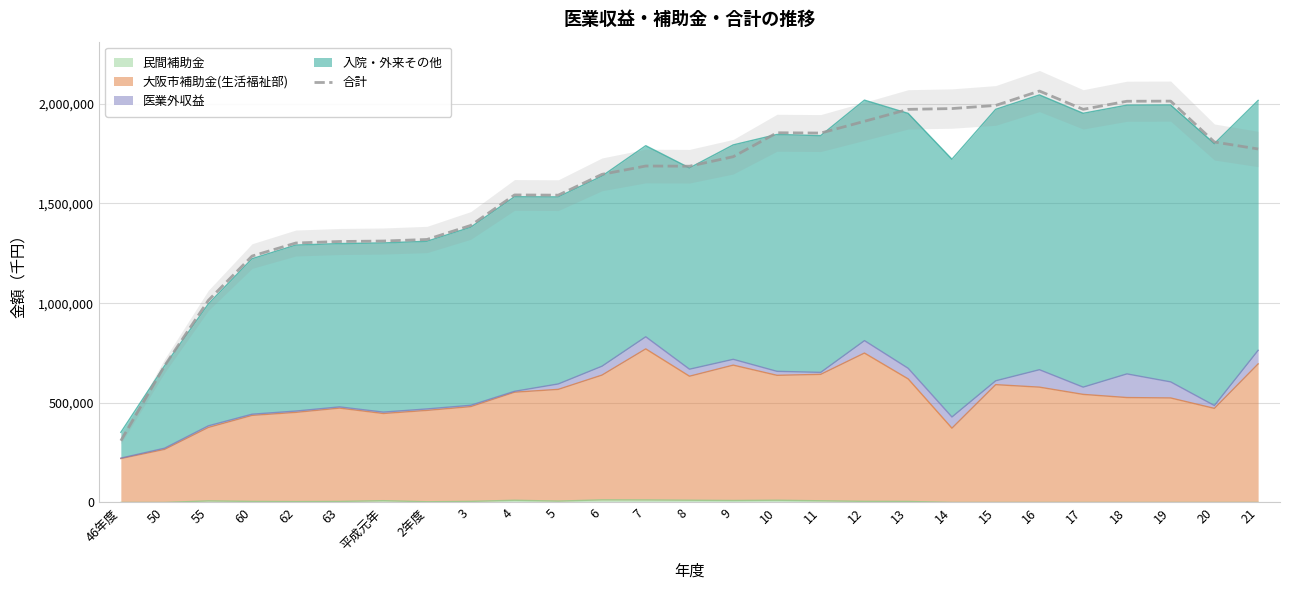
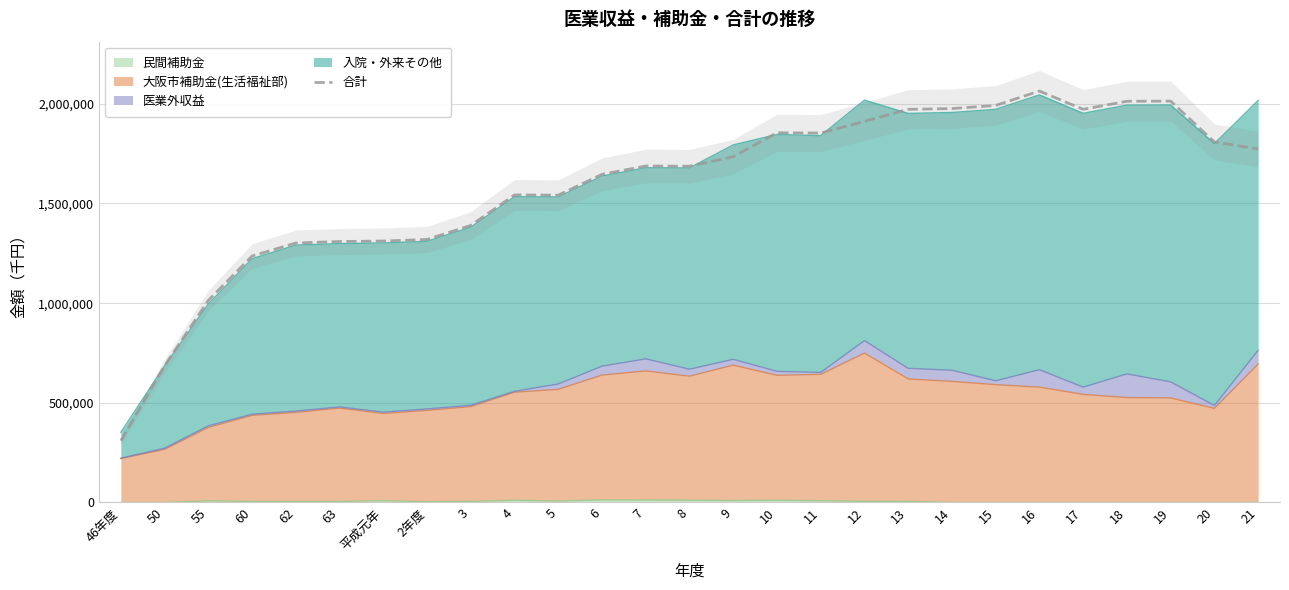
  {
    "大阪市補助金(生活福祉部)": {
      "5": "560,000",
      "6": "630,000",
-     "7": "760,000",
+     "7": "650,000",
      "8": "620,000",
      "9": "680,000",
      "10": "630,000",
      "12": "740,000",
      "13": "610,000",
-     "14": "370,000",
+     "14": "610,000",
      "15": "590,000",
      "16": "580,000",
      "17": "540,000",
      "18": "530,000",
      "19": "520,000",
      "20": "470,000",
      "21": "700,000"
    },
    "入院・外来その他": {
      "46年度": "130,000",
      "55": "610,000",
      "60": "780,000",
      "9": "1,080,000",
      "13": "1,280,000",
      "14": "1,290,000",
      "15": "1,360,000",
      "16": "1,380,000",
      "17": "1,370,000",
      "18": "1,350,000",
      "19": "1,390,000",
      "21": "1,250,000"
    }
  }
